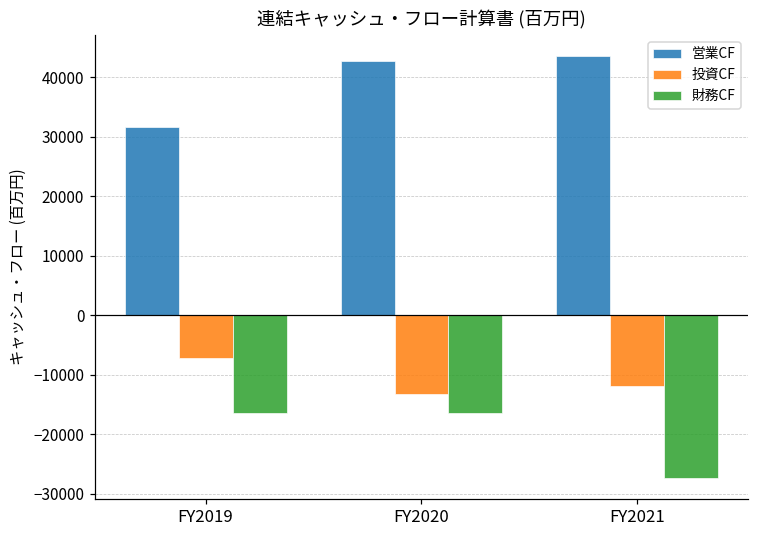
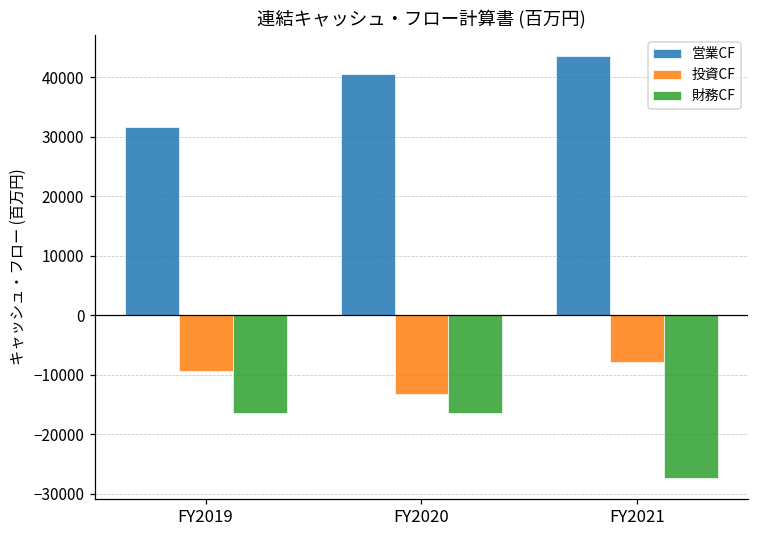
  {
    "営業CF": {
      "FY2019": 32000,
-     "FY2020": 43000,
+     "FY2020": 41000,
      "FY2021": 44000
    },
    "投資CF": {
-     "FY2019": -7000,
+     "FY2019": -9000,
      "FY2020": -13000,
-     "FY2021": -12000
+     "FY2021": -8000
    },
    "財務CF": {
      "FY2019": -16000,
      "FY2020": -17000,
      "FY2021": -27000
    }
  }
